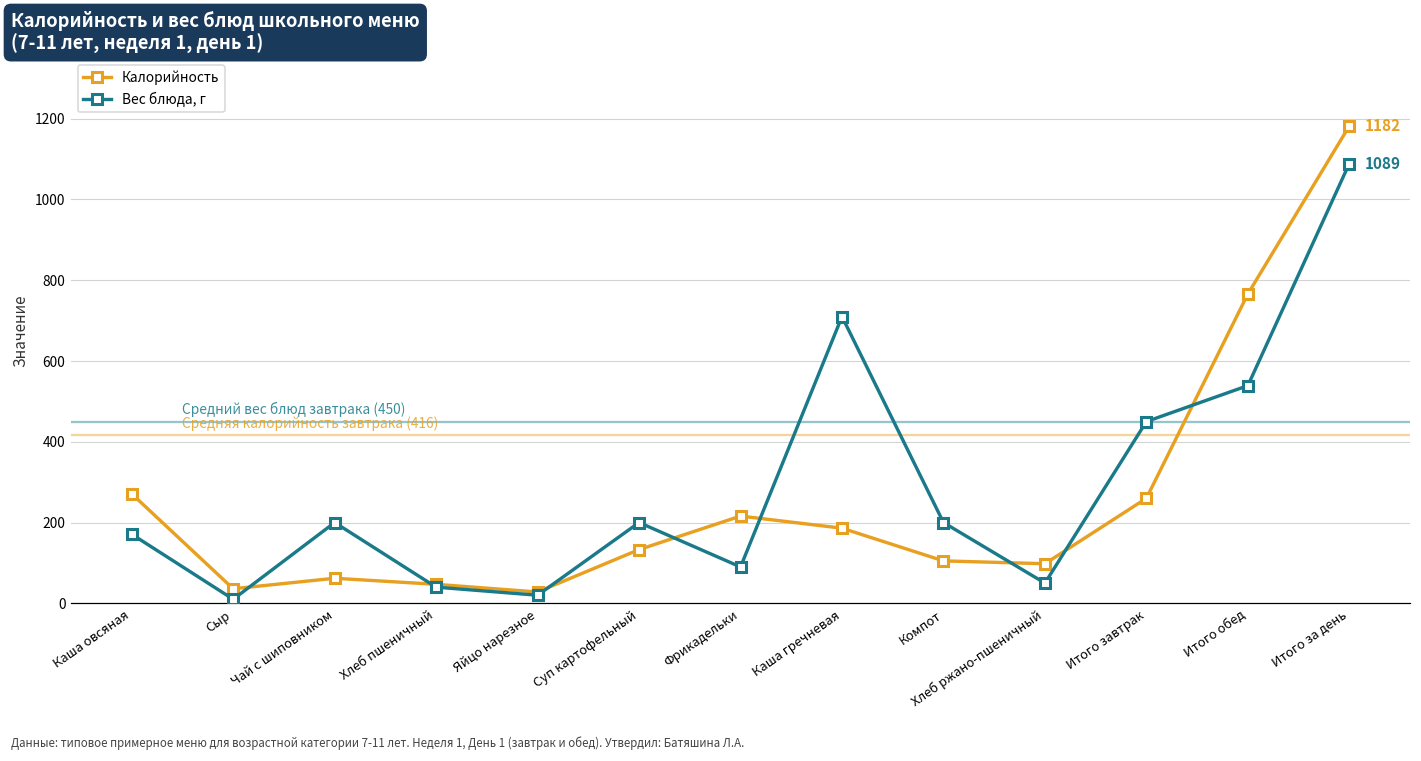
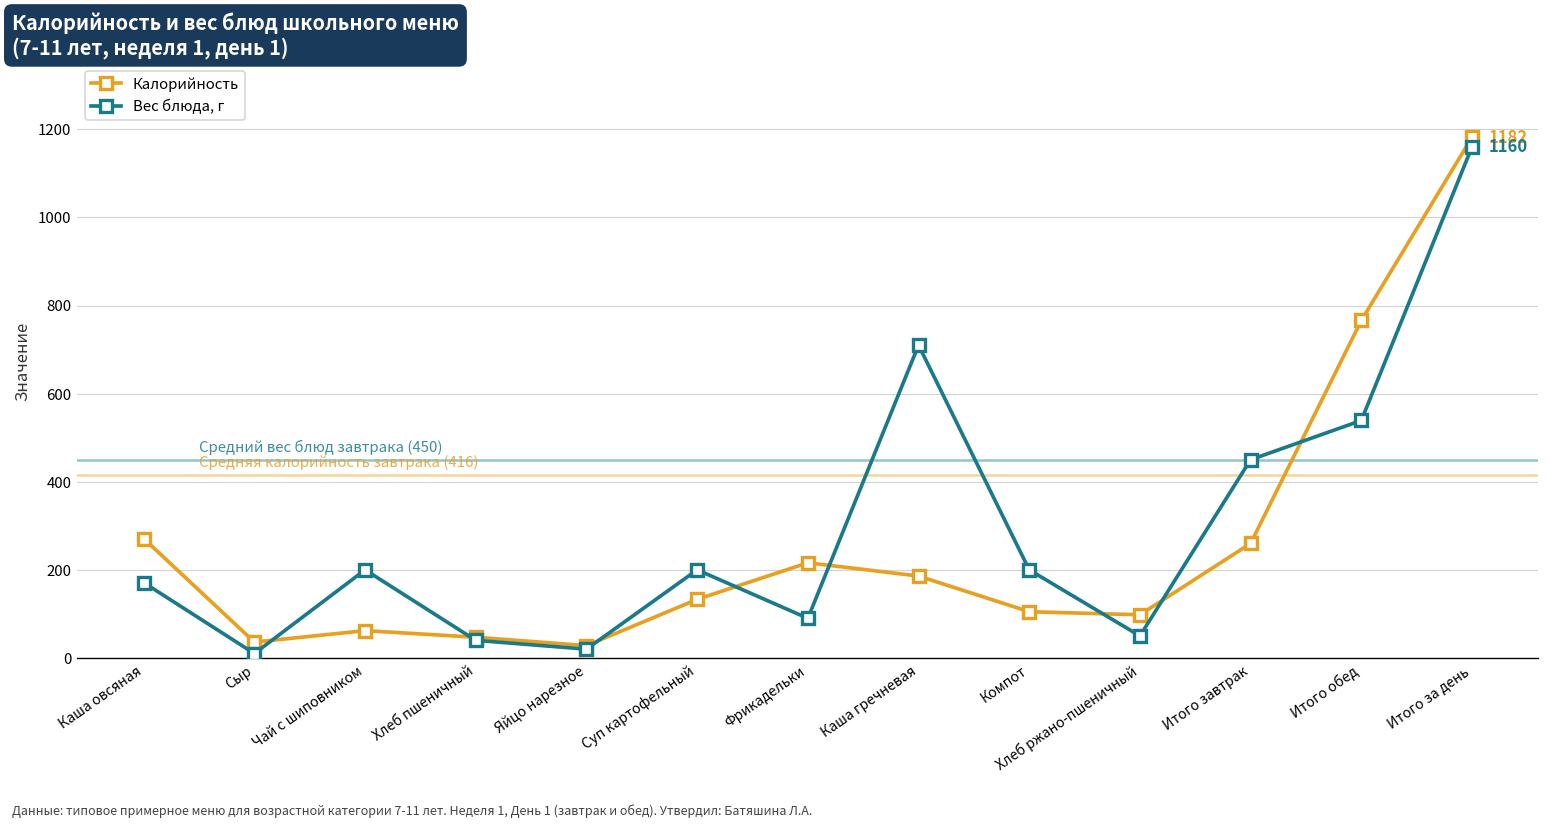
  {
    "Калорийность": {
      "Итого за день": 1182
    },
    "Вес блюда, г": {
-     "Итого за день": 1089
+     "Итого за день": 1160
    }
  }
